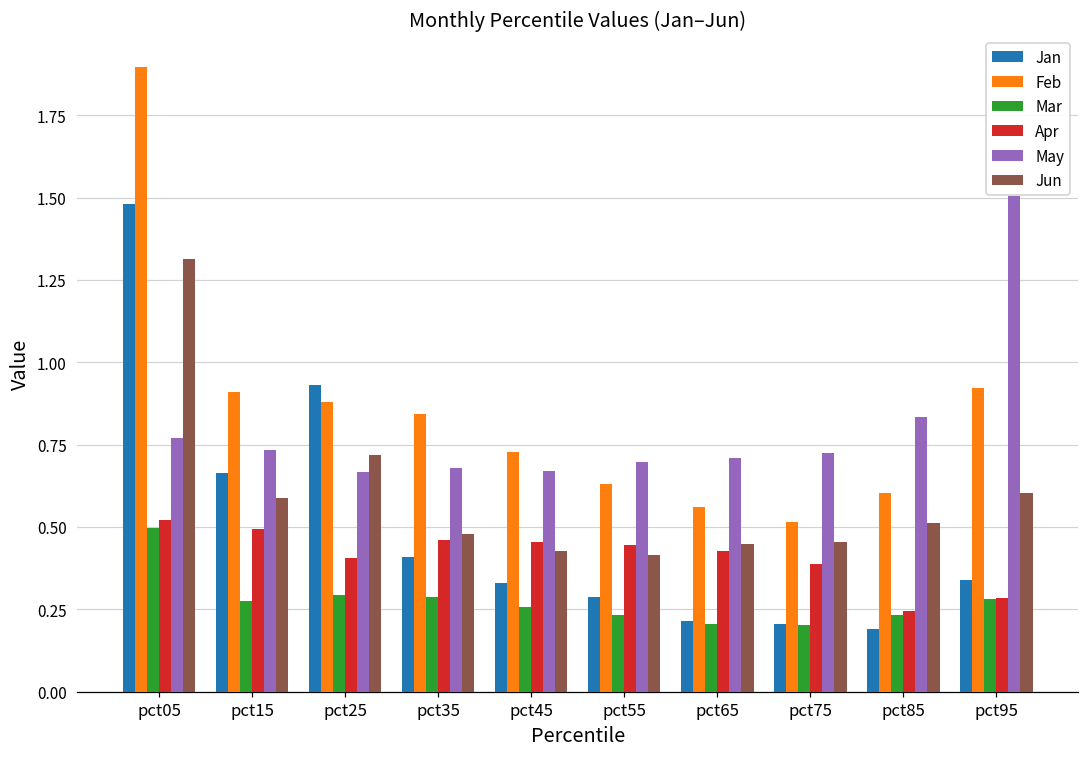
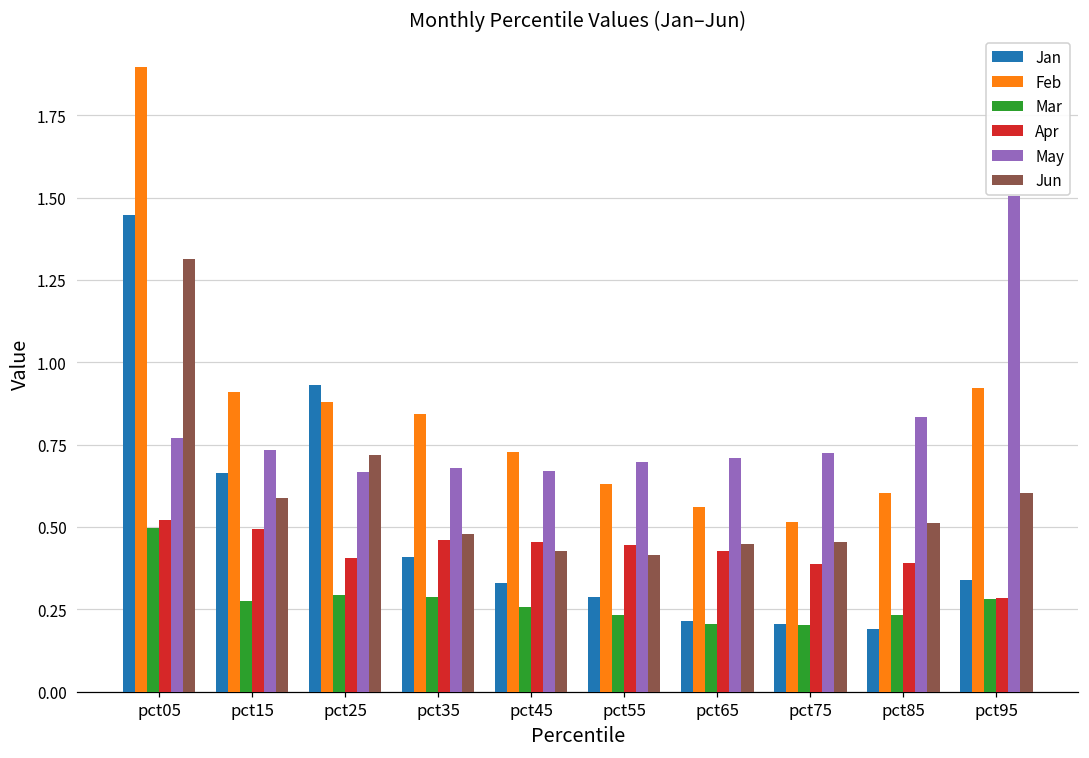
  {
    "Jan": {
-     "pct05": 1.48,
+     "pct05": 1.45,
      "pct15": 0.66,
      "pct25": 0.93,
      "pct35": 0.41,
      "pct45": 0.33,
      "pct55": 0.29,
      "pct65": 0.22,
      "pct75": 0.21,
      "pct85": 0.19,
      "pct95": 0.34
    },
    "Feb": {
      "pct05": 1.90,
      "pct15": 0.91,
      "pct25": 0.88,
      "pct35": 0.84,
      "pct45": 0.73,
      "pct55": 0.63,
      "pct65": 0.56,
      "pct75": 0.51,
      "pct85": 0.60,
      "pct95": 0.92
    },
    "Mar": {
      "pct05": 0.50,
      "pct15": 0.28,
      "pct25": 0.29,
      "pct35": 0.29,
      "pct45": 0.26,
      "pct55": 0.23,
      "pct65": 0.20,
      "pct75": 0.20,
      "pct85": 0.23,
      "pct95": 0.28
    },
    "Apr": {
      "pct05": 0.52,
      "pct15": 0.49,
      "pct25": 0.41,
      "pct35": 0.46,
      "pct45": 0.46,
      "pct55": 0.44,
      "pct65": 0.43,
      "pct75": 0.39,
-     "pct85": 0.24,
+     "pct85": 0.39,
      "pct95": 0.28
    },
    "May": {
      "pct05": 0.77,
      "pct15": 0.73,
      "pct25": 0.67,
      "pct35": 0.68,
      "pct45": 0.67,
      "pct55": 0.70,
      "pct65": 0.71,
      "pct75": 0.72,
      "pct85": 0.83,
      "pct95": 1.51
    },
    "Jun": {
      "pct05": 1.31,
      "pct15": 0.59,
      "pct25": 0.72,
      "pct35": 0.48,
      "pct45": 0.43,
      "pct55": 0.42,
      "pct65": 0.45,
      "pct75": 0.45,
      "pct85": 0.51,
      "pct95": 0.60
    }
  }
